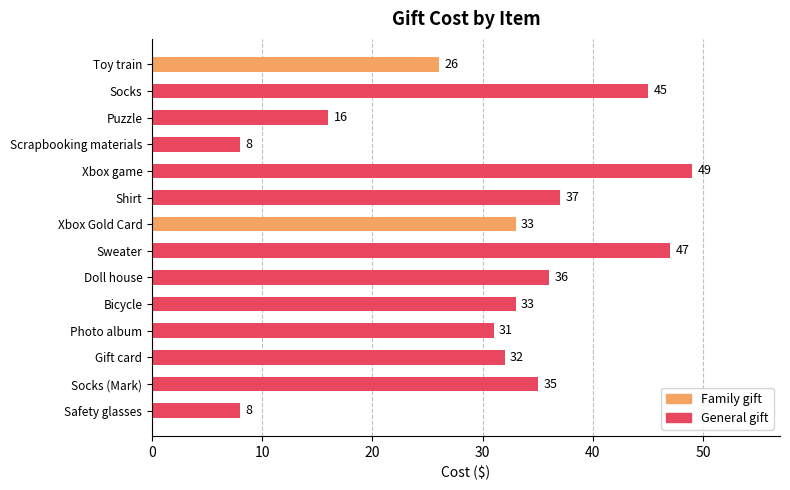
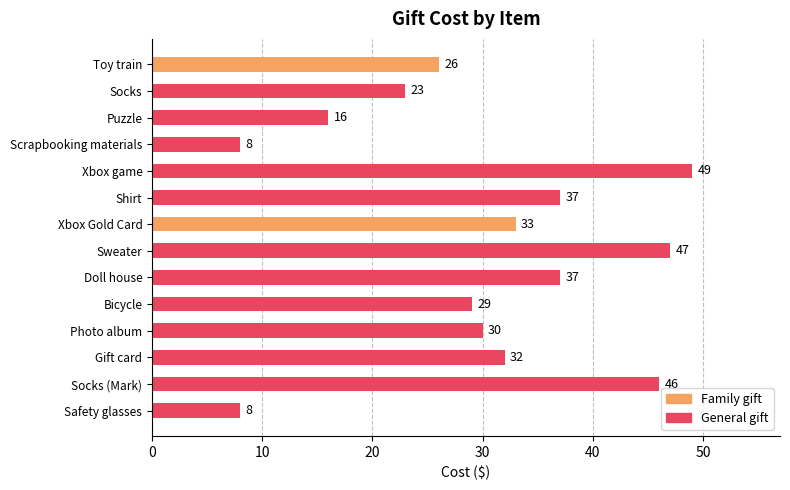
  {
    "Toy train": 26,
-   "Socks": 45,
+   "Socks": 23,
    "Puzzle": 16,
    "Scrapbooking materials": 8,
    "Xbox game": 49,
    "Shirt": 37,
    "Xbox Gold Card": 33,
    "Sweater": 47,
-   "Doll house": 36,
-   "Bicycle": 33,
-   "Photo album": 31,
+   "Doll house": 37,
+   "Bicycle": 29,
+   "Photo album": 30,
    "Gift card": 32,
-   "Socks (Mark)": 35,
+   "Socks (Mark)": 46,
    "Safety glasses": 8
  }
